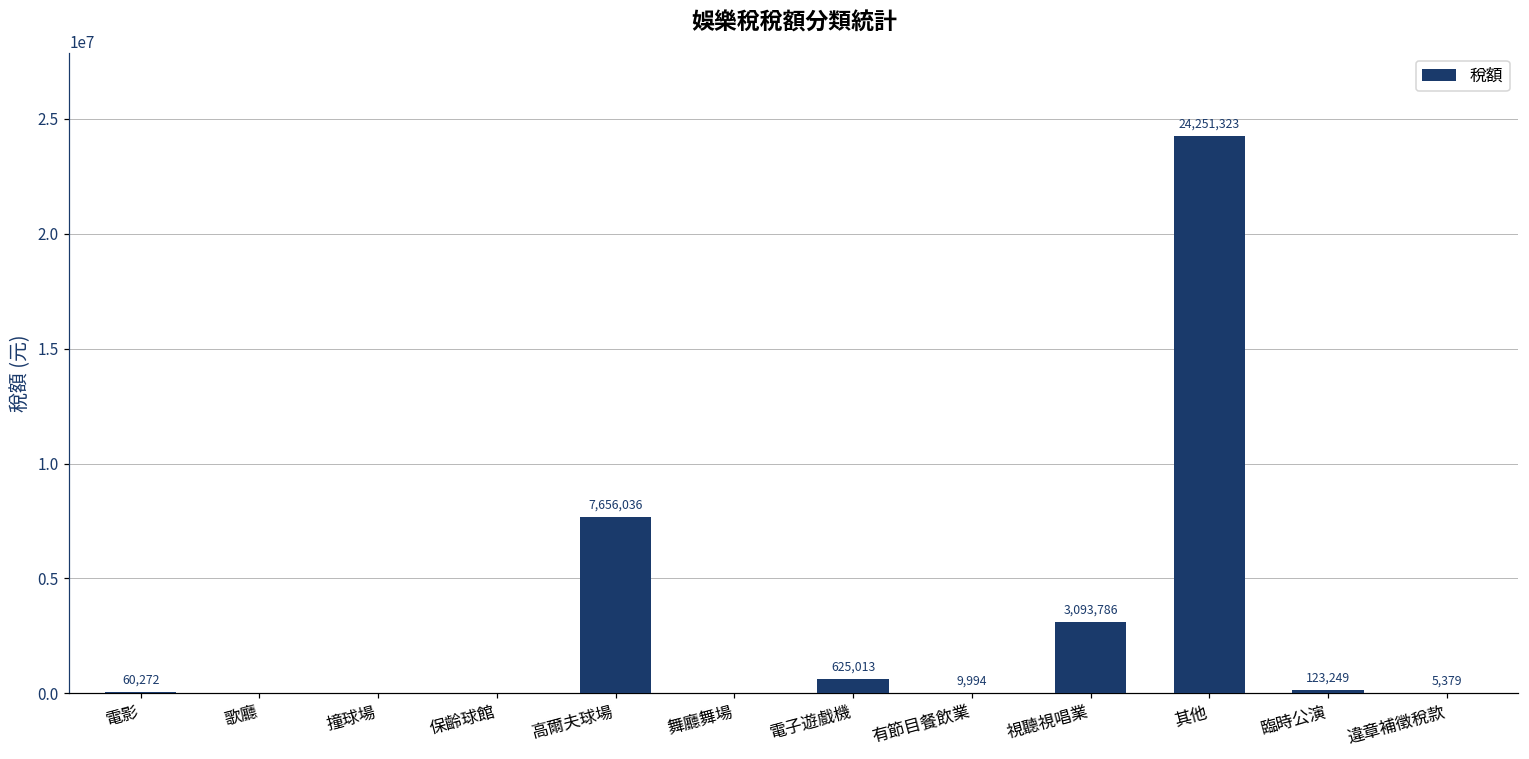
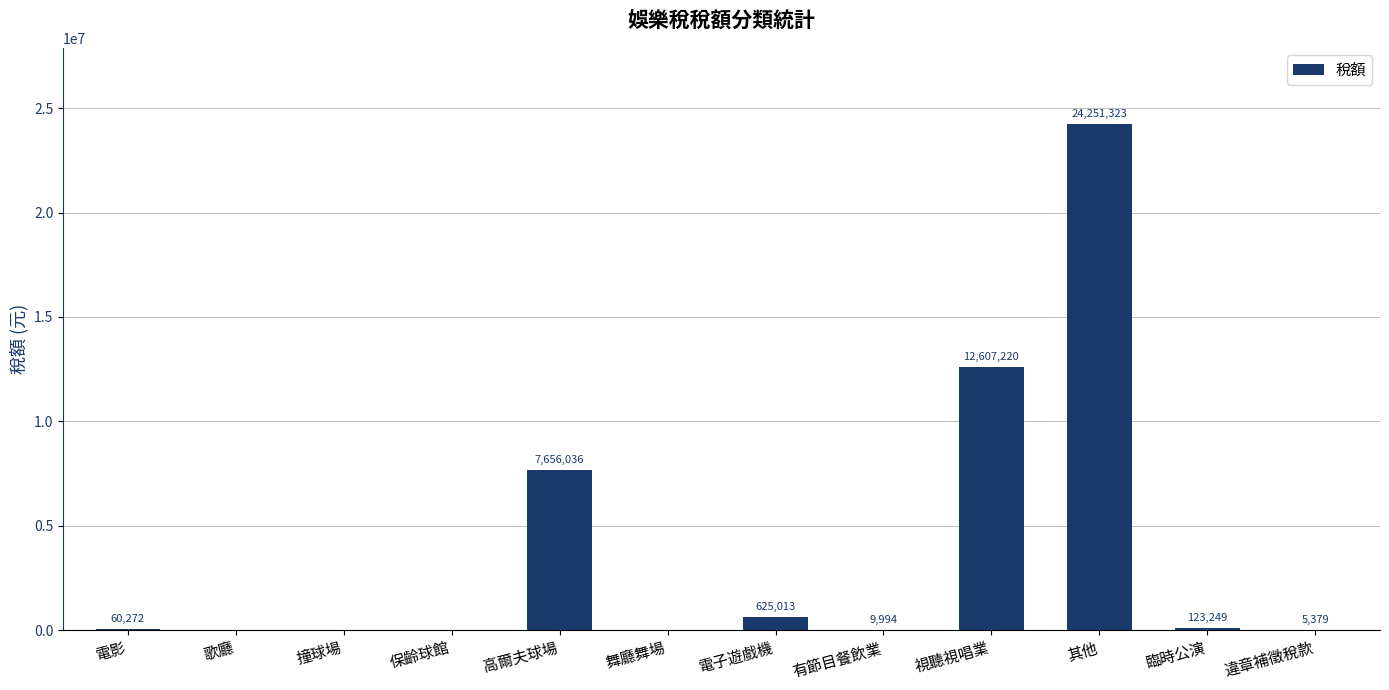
  {
    "電影": "60,272",
    "高爾夫球場": "7,656,036",
    "電子遊戲機": "625,013",
    "有節目餐飲業": "9,994",
-   "視聽視唱業": "3,093,786",
+   "視聽視唱業": "12,607,220",
    "其他": "24,251,323",
    "臨時公演": "123,249",
    "違章補徵稅款": "5,379"
  }
